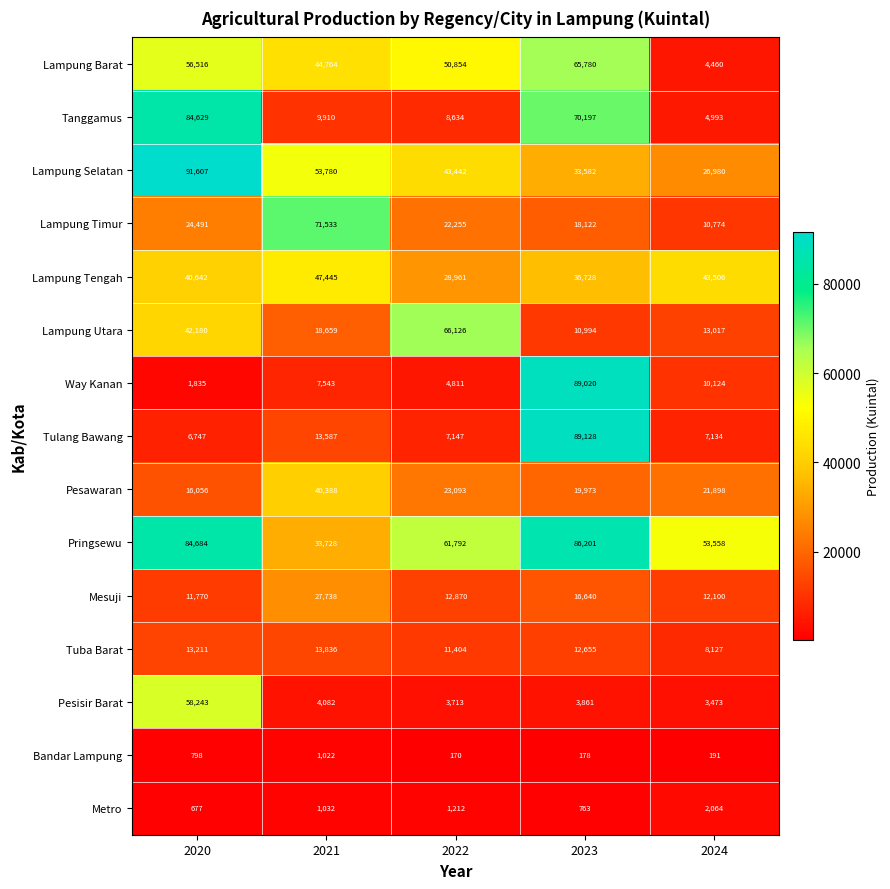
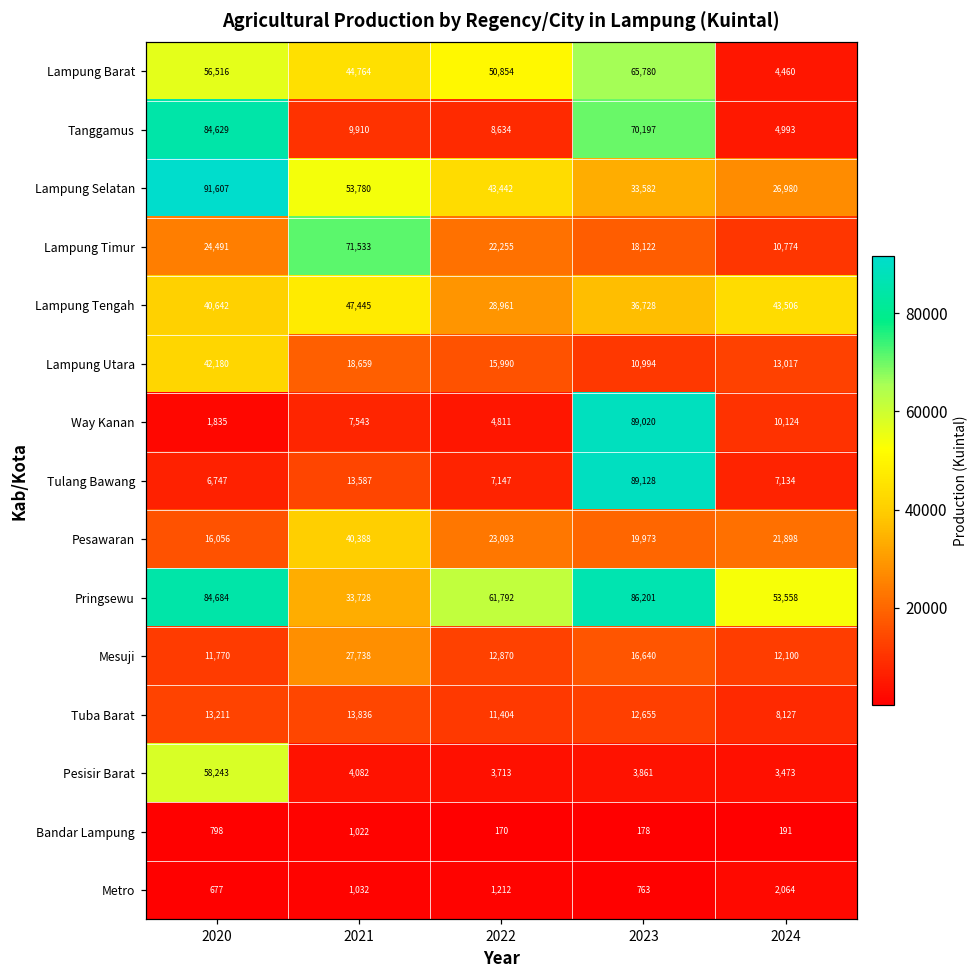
  {
    "Lampung Barat": {
      "2020": "56,516",
      "2021": "44,764",
      "2022": "50,854",
      "2023": "65,780",
      "2024": "4,460"
    },
    "Tanggamus": {
      "2020": "84,629",
      "2021": "9,910",
      "2022": "8,634",
      "2023": "70,197",
      "2024": "4,993"
    },
    "Lampung Selatan": {
      "2020": "91,607",
      "2021": "53,780",
      "2022": "43,442",
      "2023": "33,582",
      "2024": "26,980"
    },
    "Lampung Timur": {
      "2020": "24,491",
      "2021": "71,533",
      "2022": "22,255",
      "2023": "18,122",
      "2024": "10,774"
    },
    "Lampung Tengah": {
      "2020": "40,642",
      "2021": "47,445",
      "2022": "28,961",
      "2023": "36,728",
      "2024": "43,506"
    },
    "Lampung Utara": {
      "2020": "42,180",
      "2021": "18,659",
-     "2022": "66,126",
+     "2022": "15,990",
      "2023": "10,994",
      "2024": "13,017"
    },
    "Way Kanan": {
      "2020": "1,835",
      "2021": "7,543",
      "2022": "4,811",
      "2023": "89,020",
      "2024": "10,124"
    },
    "Tulang Bawang": {
      "2020": "6,747",
      "2021": "13,587",
      "2022": "7,147",
      "2023": "89,128",
      "2024": "7,134"
    },
    "Pesawaran": {
      "2020": "16,056",
      "2021": "40,388",
      "2022": "23,093",
      "2023": "19,973",
      "2024": "21,898"
    },
    "Pringsewu": {
      "2020": "84,684",
      "2021": "33,728",
      "2022": "61,792",
      "2023": "86,201",
      "2024": "53,558"
    },
    "Mesuji": {
      "2020": "11,770",
      "2021": "27,738",
      "2022": "12,870",
      "2023": "16,640",
      "2024": "12,100"
    },
    "Tuba Barat": {
      "2020": "13,211",
      "2021": "13,836",
      "2022": "11,404",
      "2023": "12,655",
      "2024": "8,127"
    },
    "Pesisir Barat": {
      "2020": "58,243",
      "2021": "4,082",
      "2022": "3,713",
      "2023": "3,861",
      "2024": "3,473"
    },
    "Bandar Lampung": {
      "2020": "798",
      "2021": "1,022",
      "2022": "170",
      "2023": "178",
      "2024": "191"
    },
    "Metro": {
      "2020": "677",
      "2021": "1,032",
      "2022": "1,212",
      "2023": "763",
      "2024": "2,064"
    }
  }
